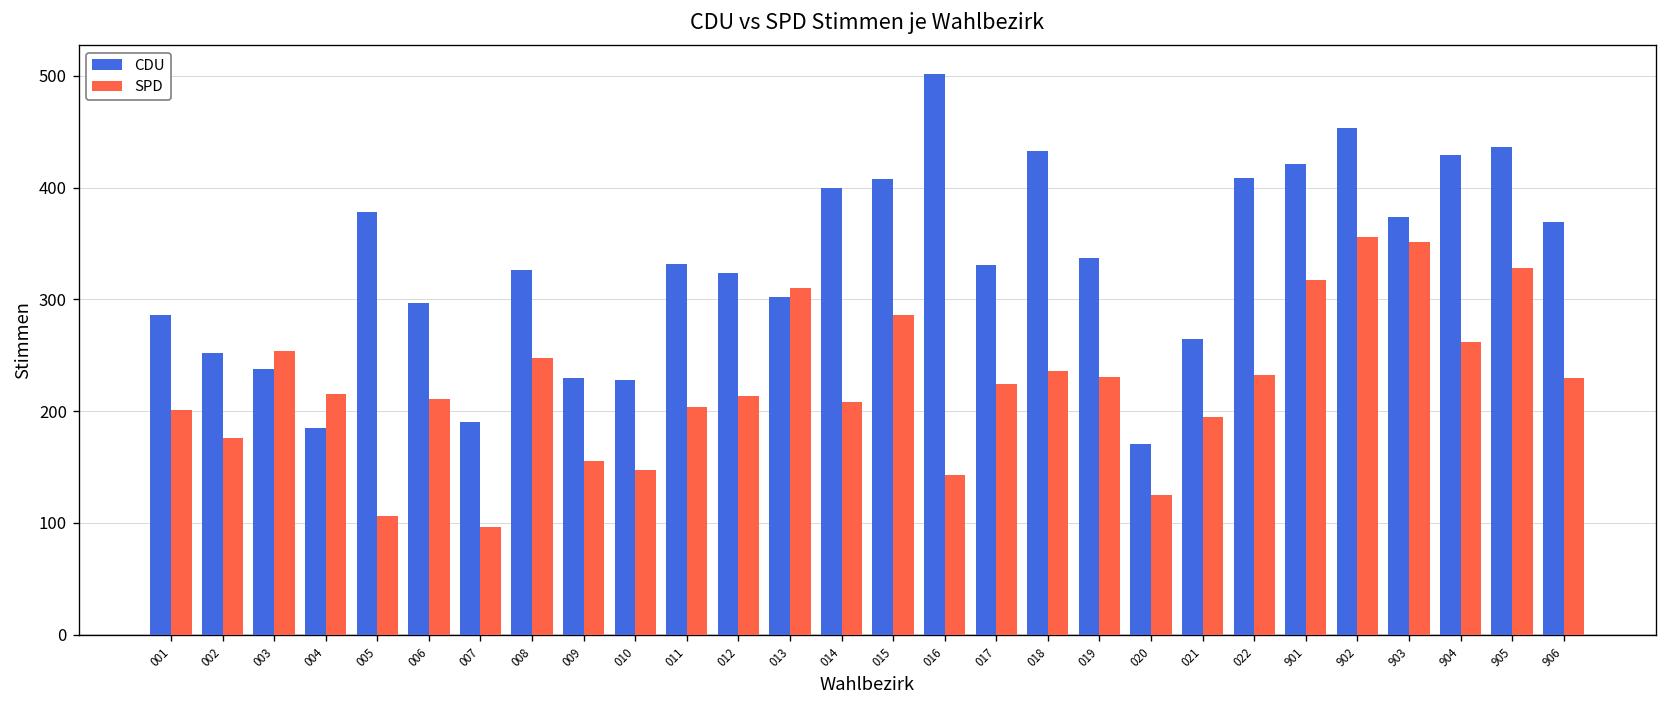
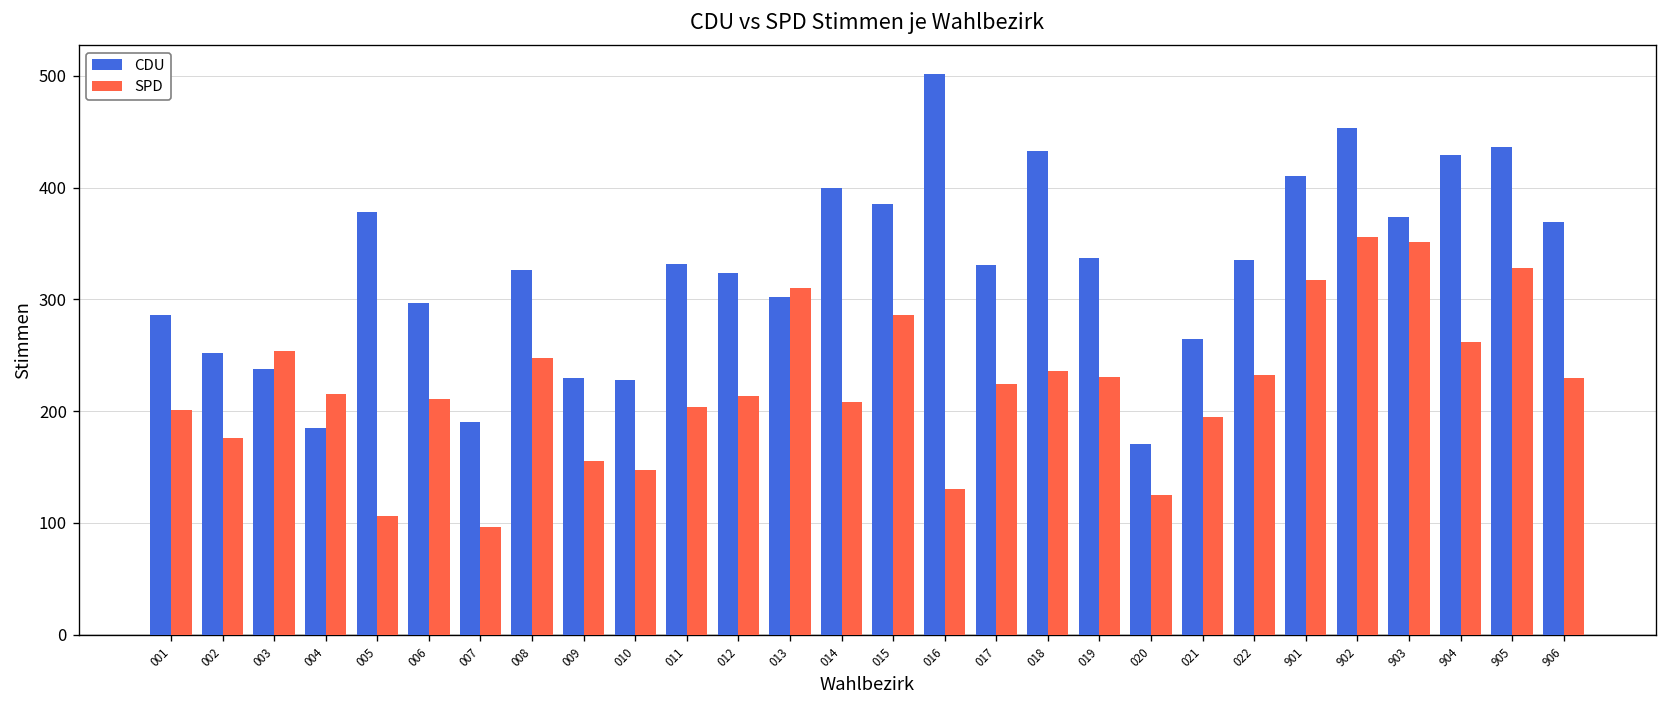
  {
    "CDU": {
      "001": 290,
      "002": 250,
      "003": 240,
      "004": 190,
      "005": 380,
      "006": 300,
      "007": 190,
      "008": 330,
      "009": 230,
      "010": 230,
      "011": 330,
      "012": 320,
      "013": 300,
      "014": 400,
-     "015": 410,
+     "015": 390,
      "016": 500,
      "017": 330,
      "018": 430,
      "019": 340,
      "020": 170,
      "021": 270,
-     "022": 410,
-     "901": 420,
+     "022": 340,
+     "901": 410,
      "902": 450,
      "903": 370,
      "904": 430,
      "905": 440,
      "906": 370
    },
    "SPD": {
      "001": 200,
      "002": 180,
      "003": 250,
      "004": 220,
      "005": 110,
      "006": 210,
      "007": 100,
      "008": 250,
      "009": 160,
      "010": 150,
      "011": 200,
      "012": 210,
      "013": 310,
      "014": 210,
      "015": 290,
-     "016": 140,
+     "016": 130,
      "017": 220,
      "018": 240,
      "019": 230,
      "020": 130,
      "021": 200,
      "022": 230,
      "901": 320,
      "902": 360,
      "903": 350,
      "904": 260,
      "905": 330,
      "906": 230
    }
  }
